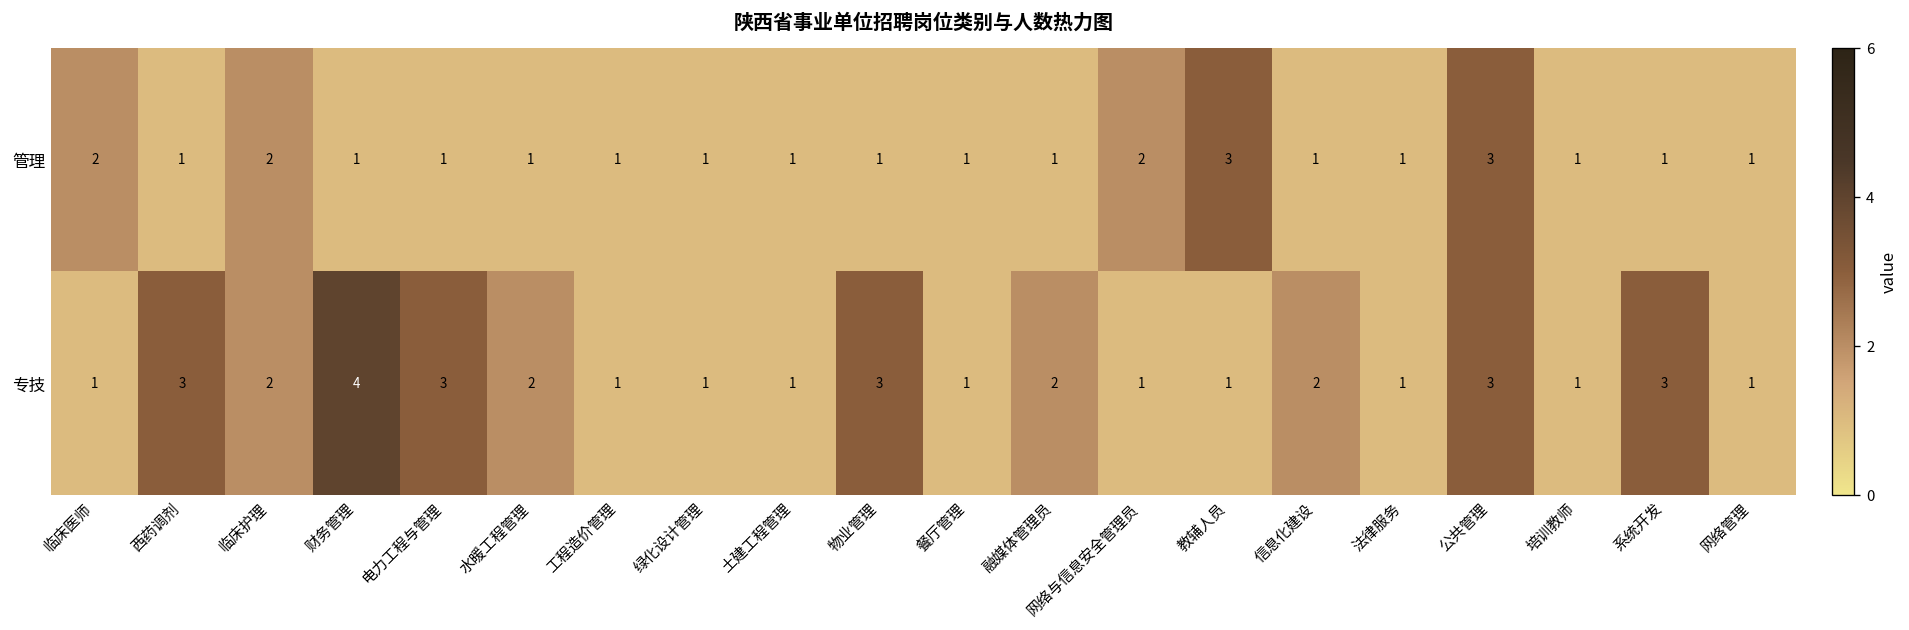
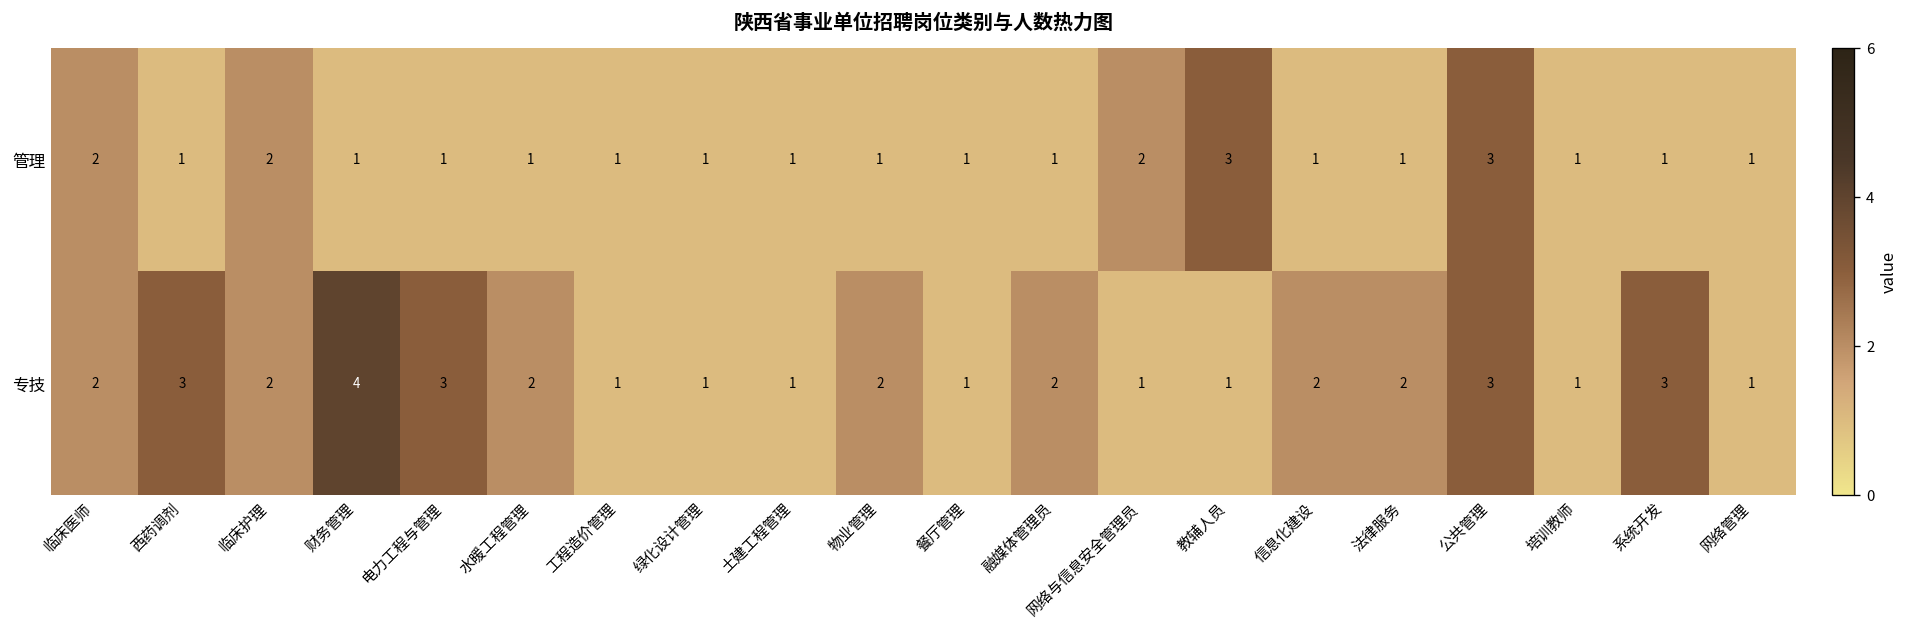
  {
    "管理": {
      "临床医师": 2,
      "西药调剂": 1,
      "临床护理": 2,
      "财务管理": 1,
      "电力工程与管理": 1,
      "水暖工程管理": 1,
      "工程造价管理": 1,
      "绿化设计管理": 1,
      "土建工程管理": 1,
      "物业管理": 1,
      "餐厅管理": 1,
      "融媒体管理员": 1,
      "网络与信息安全管理员": 2,
      "教辅人员": 3,
      "信息化建设": 1,
      "法律服务": 1,
      "公共管理": 3,
      "培训教师": 1,
      "系统开发": 1,
      "网络管理": 1
    },
    "专技": {
-     "临床医师": 1,
+     "临床医师": 2,
      "西药调剂": 3,
      "临床护理": 2,
      "财务管理": 4,
      "电力工程与管理": 3,
      "水暖工程管理": 2,
      "工程造价管理": 1,
      "绿化设计管理": 1,
      "土建工程管理": 1,
-     "物业管理": 3,
+     "物业管理": 2,
      "餐厅管理": 1,
      "融媒体管理员": 2,
      "网络与信息安全管理员": 1,
      "教辅人员": 1,
      "信息化建设": 2,
-     "法律服务": 1,
+     "法律服务": 2,
      "公共管理": 3,
      "培训教师": 1,
      "系统开发": 3,
      "网络管理": 1
    }
  }
